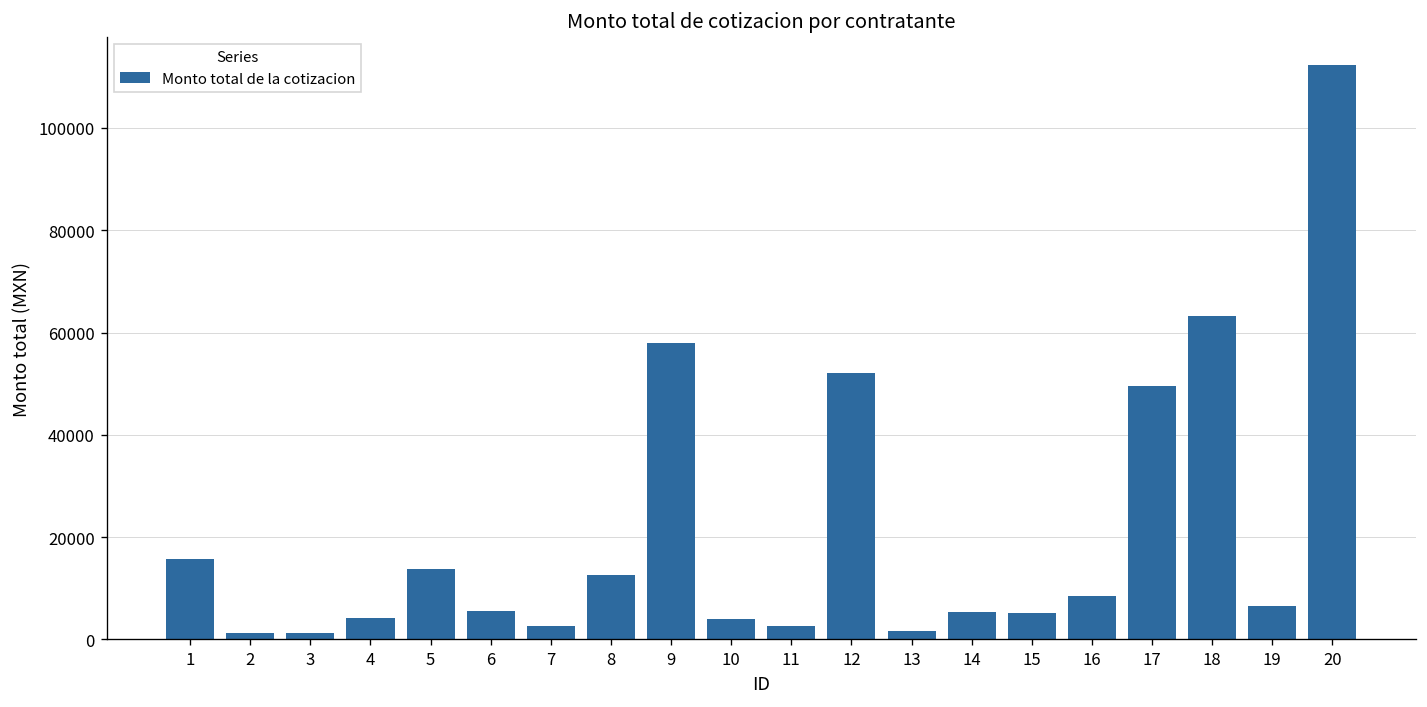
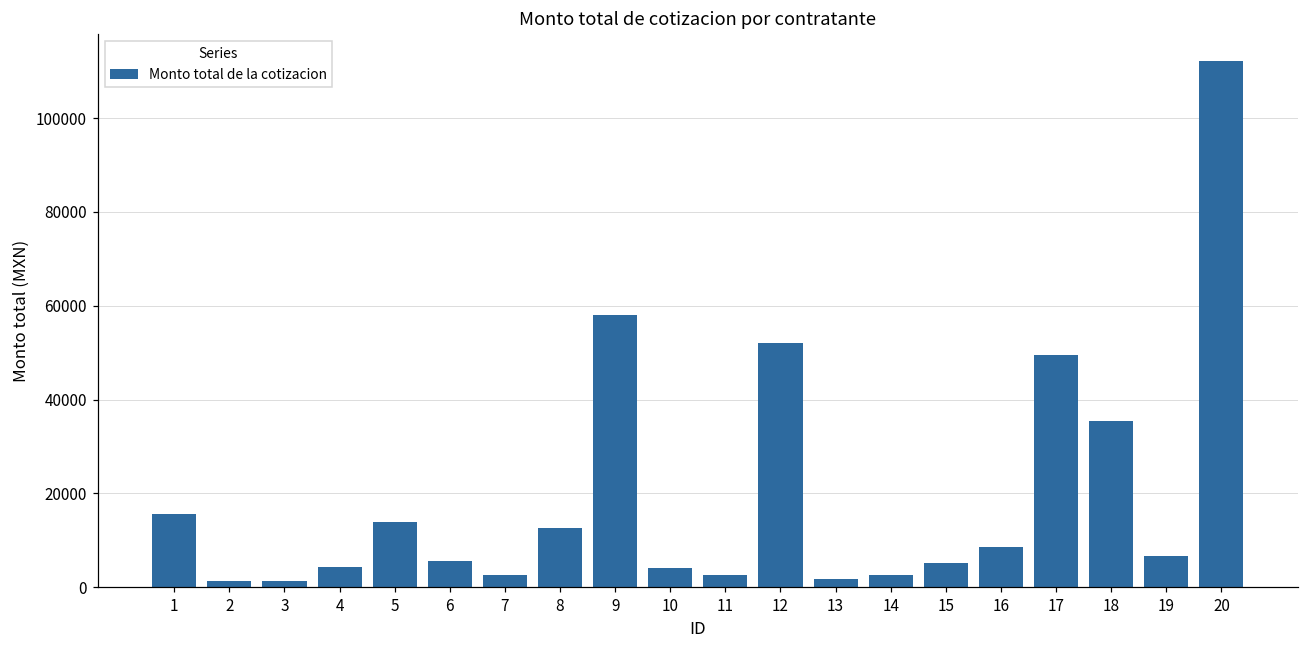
  {
    "1": 16000,
    "2": 1000,
    "3": 1000,
    "4": 4000,
    "5": 14000,
    "6": 5000,
    "7": 3000,
    "8": 13000,
    "9": 58000,
    "10": 4000,
    "11": 3000,
    "12": 52000,
    "13": 2000,
-   "14": 5000,
+   "14": 3000,
    "15": 5000,
    "16": 9000,
    "17": 50000,
-   "18": 63000,
+   "18": 35000,
    "19": 7000,
    "20": 112000
  }
